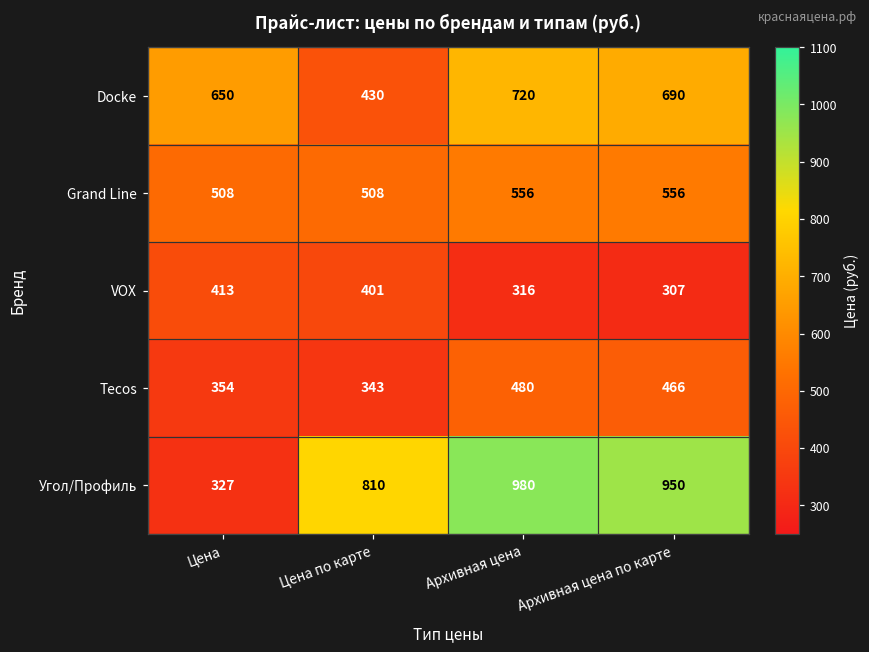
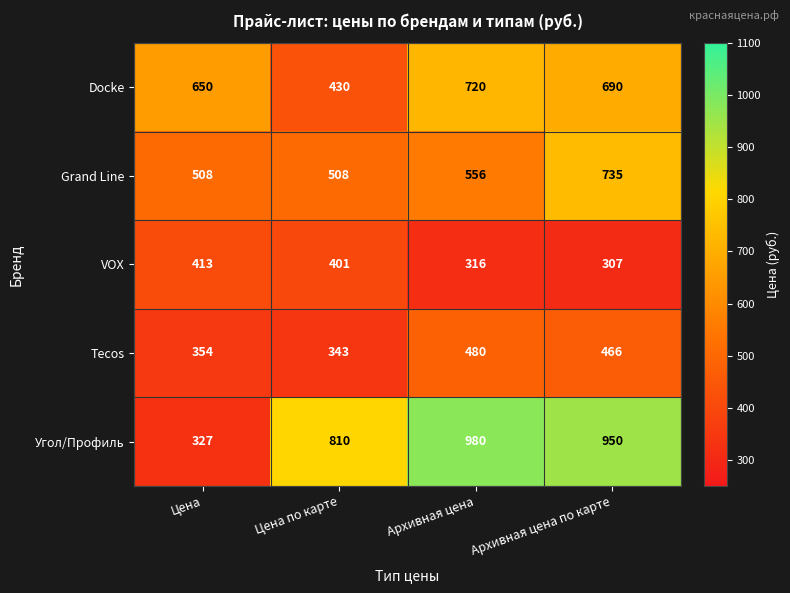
  {
    "Docke": {
      "Цена": 650,
      "Цена по карте": 430,
      "Архивная цена": 720,
      "Архивная цена по карте": 690
    },
    "Grand Line": {
      "Цена": 508,
      "Цена по карте": 508,
      "Архивная цена": 556,
-     "Архивная цена по карте": 556
+     "Архивная цена по карте": 735
    },
    "VOX": {
      "Цена": 413,
      "Цена по карте": 401,
      "Архивная цена": 316,
      "Архивная цена по карте": 307
    },
    "Tecos": {
      "Цена": 354,
      "Цена по карте": 343,
      "Архивная цена": 480,
      "Архивная цена по карте": 466
    },
    "Угол/Профиль": {
      "Цена": 327,
      "Цена по карте": 810,
      "Архивная цена": 980,
      "Архивная цена по карте": 950
    }
  }
